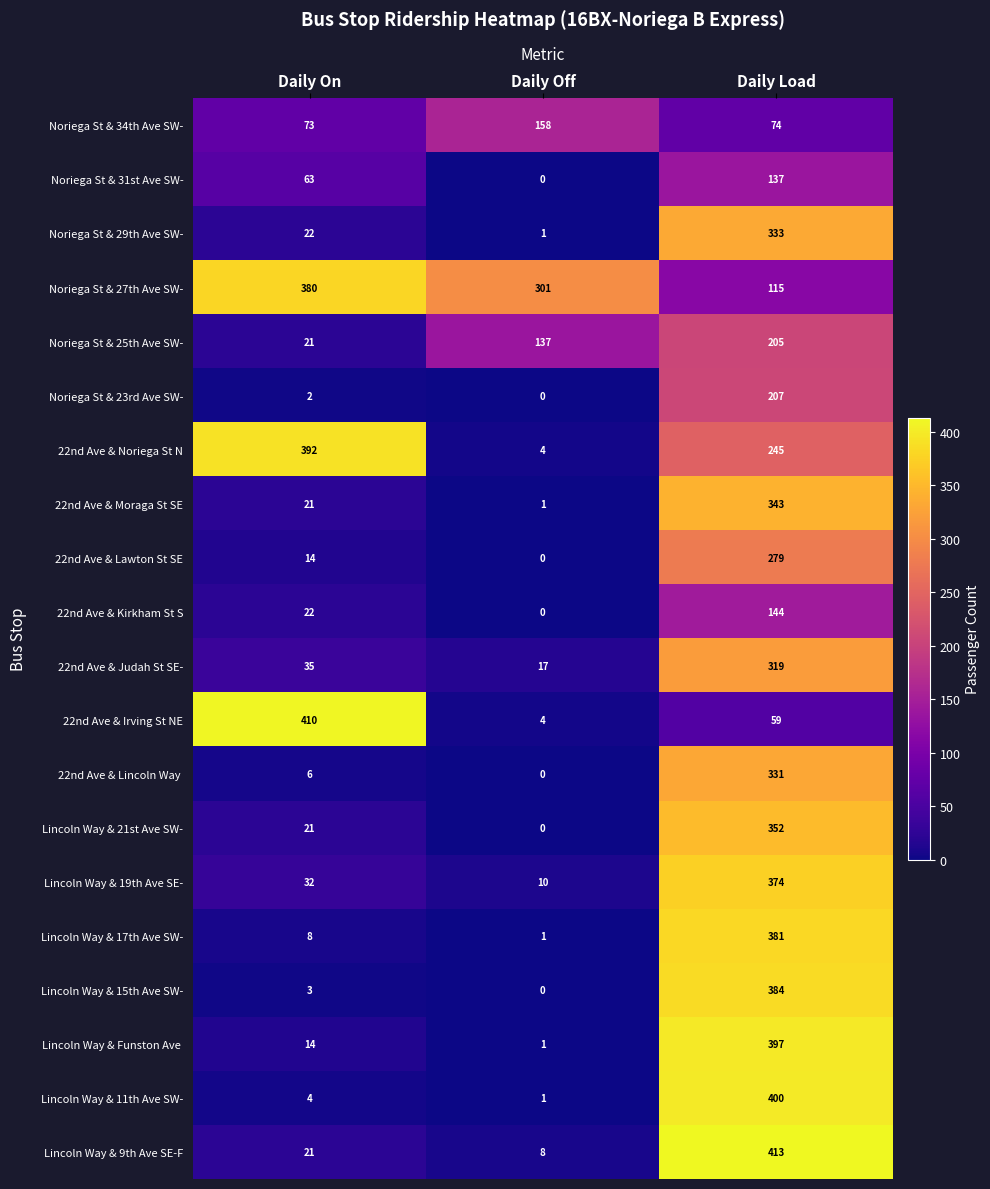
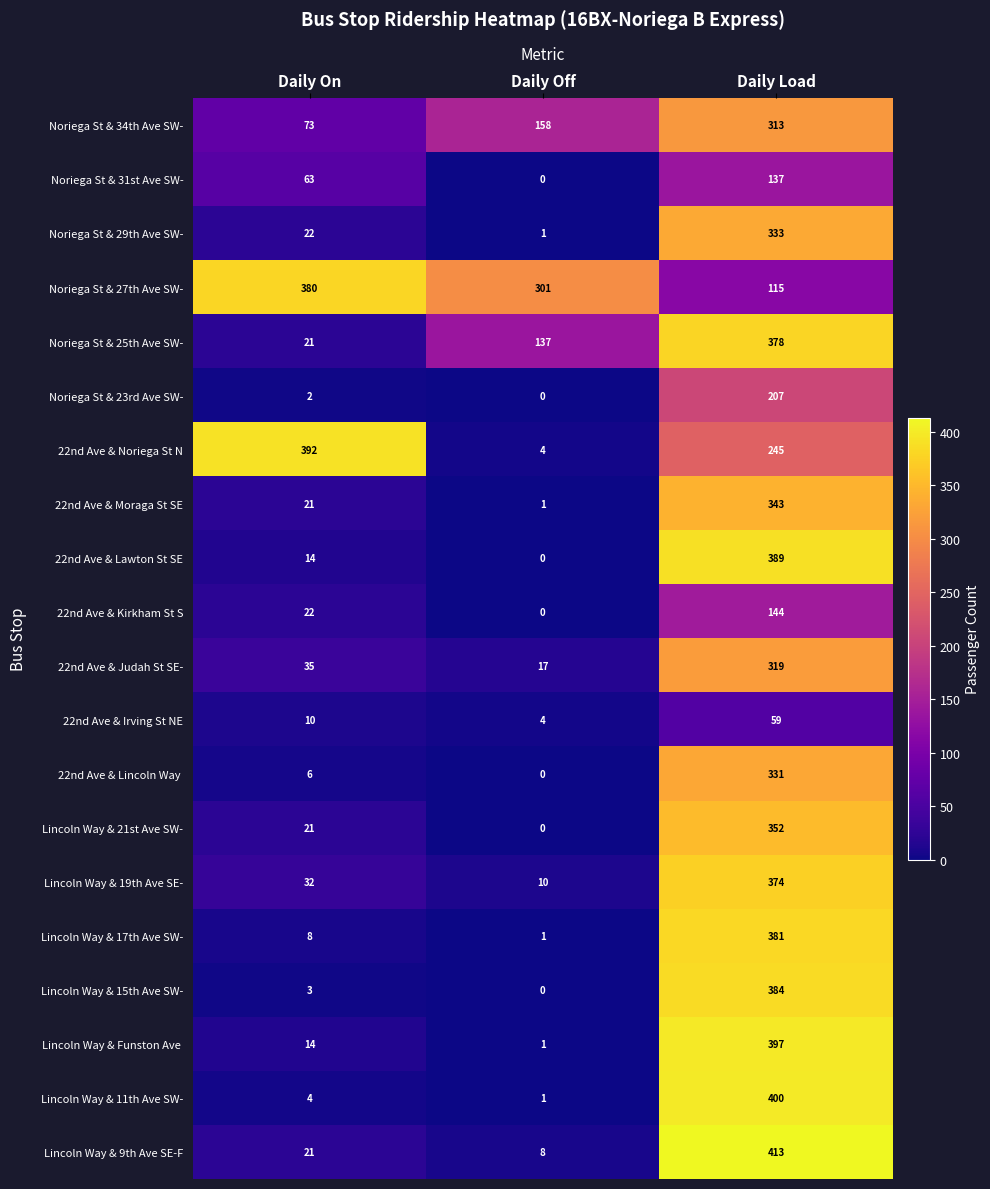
  {
    "Noriega St & 34th Ave SW-": {
      "Daily On": 73,
      "Daily Off": 158,
-     "Daily Load": 74
+     "Daily Load": 313
    },
    "Noriega St & 31st Ave SW-": {
      "Daily On": 63,
      "Daily Off": 0,
      "Daily Load": 137
    },
    "Noriega St & 29th Ave SW-": {
      "Daily On": 22,
      "Daily Off": 1,
      "Daily Load": 333
    },
    "Noriega St & 27th Ave SW-": {
      "Daily On": 380,
      "Daily Off": 301,
      "Daily Load": 115
    },
    "Noriega St & 25th Ave SW-": {
      "Daily On": 21,
      "Daily Off": 137,
-     "Daily Load": 205
+     "Daily Load": 378
    },
    "Noriega St & 23rd Ave SW-": {
      "Daily On": 2,
      "Daily Off": 0,
      "Daily Load": 207
    },
    "22nd Ave & Noriega St N": {
      "Daily On": 392,
      "Daily Off": 4,
      "Daily Load": 245
    },
    "22nd Ave & Moraga St SE": {
      "Daily On": 21,
      "Daily Off": 1,
      "Daily Load": 343
    },
    "22nd Ave & Lawton St SE": {
      "Daily On": 14,
      "Daily Off": 0,
-     "Daily Load": 279
+     "Daily Load": 389
    },
    "22nd Ave & Kirkham St S": {
      "Daily On": 22,
      "Daily Off": 0,
      "Daily Load": 144
    },
    "22nd Ave & Judah St SE-": {
      "Daily On": 35,
      "Daily Off": 17,
      "Daily Load": 319
    },
    "22nd Ave & Irving St NE": {
-     "Daily On": 410,
+     "Daily On": 10,
      "Daily Off": 4,
      "Daily Load": 59
    },
    "22nd Ave & Lincoln Way": {
      "Daily On": 6,
      "Daily Off": 0,
      "Daily Load": 331
    },
    "Lincoln Way & 21st Ave SW-": {
      "Daily On": 21,
      "Daily Off": 0,
      "Daily Load": 352
    },
    "Lincoln Way & 19th Ave SE-": {
      "Daily On": 32,
      "Daily Off": 10,
      "Daily Load": 374
    },
    "Lincoln Way & 17th Ave SW-": {
      "Daily On": 8,
      "Daily Off": 1,
      "Daily Load": 381
    },
    "Lincoln Way & 15th Ave SW-": {
      "Daily On": 3,
      "Daily Off": 0,
      "Daily Load": 384
    },
    "Lincoln Way & Funston Ave": {
      "Daily On": 14,
      "Daily Off": 1,
      "Daily Load": 397
    },
    "Lincoln Way & 11th Ave SW-": {
      "Daily On": 4,
      "Daily Off": 1,
      "Daily Load": 400
    },
    "Lincoln Way & 9th Ave SE-F": {
      "Daily On": 21,
      "Daily Off": 8,
      "Daily Load": 413
    }
  }
